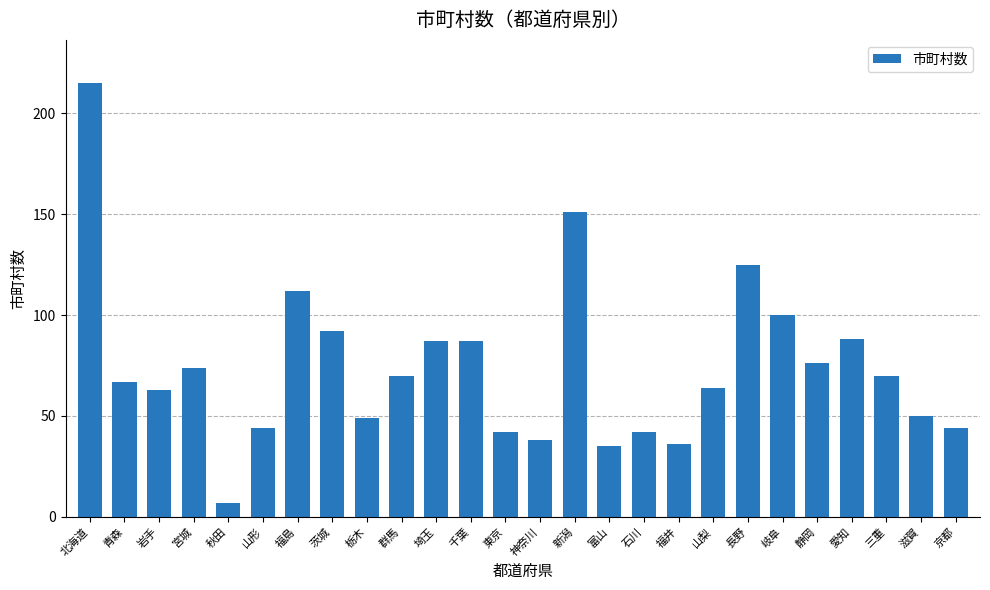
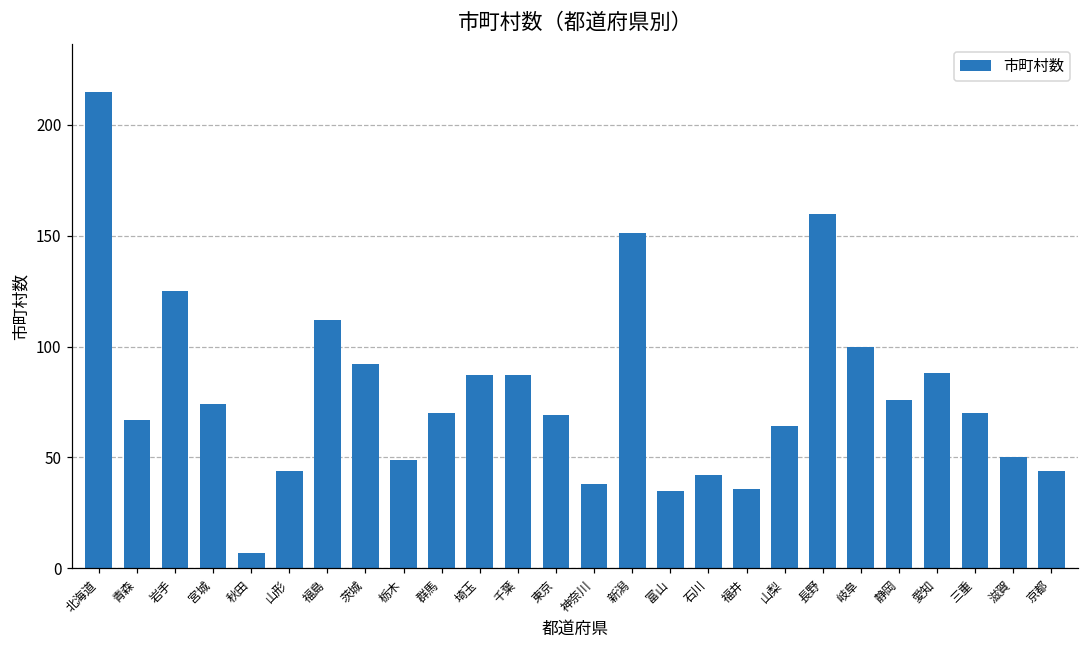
  {
    "北海道": 215,
    "青森": 67,
-   "岩手": 63,
+   "岩手": 125,
    "宮城": 74,
    "秋田": 7,
    "山形": 44,
    "福島": 112,
    "茨城": 92,
    "栃木": 49,
    "群馬": 70,
    "埼玉": 87,
    "千葉": 87,
-   "東京": 42,
+   "東京": 69,
    "神奈川": 38,
    "新潟": 151,
    "富山": 35,
    "石川": 42,
    "福井": 36,
    "山梨": 64,
-   "長野": 125,
+   "長野": 160,
    "岐阜": 100,
    "静岡": 76,
    "愛知": 88,
    "三重": 70,
    "滋賀": 50,
    "京都": 44
  }
